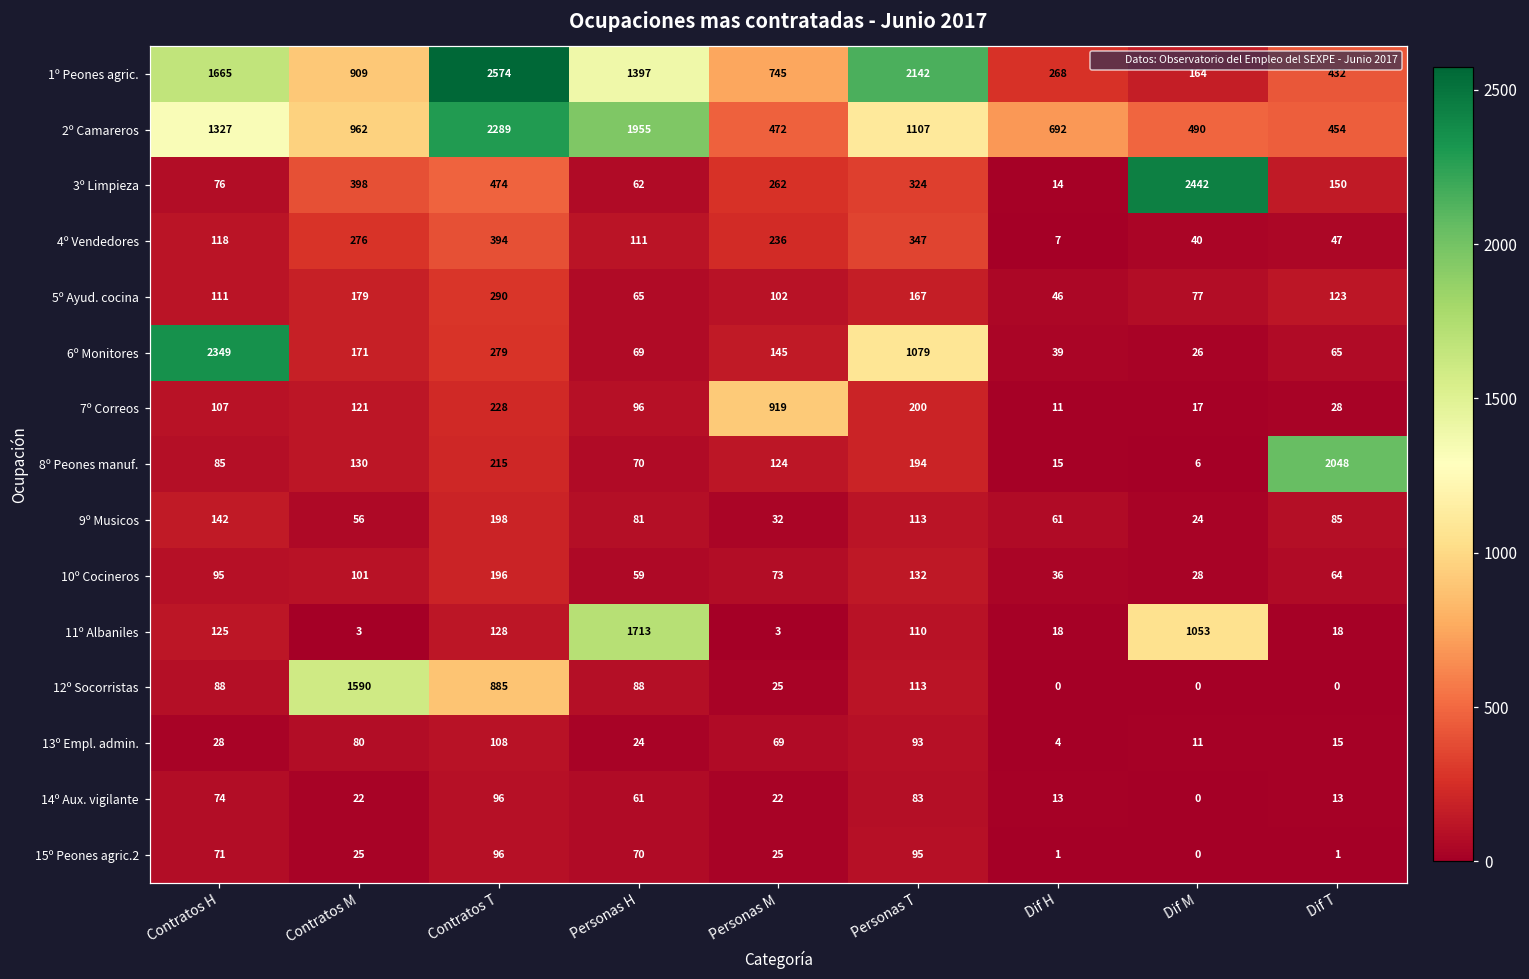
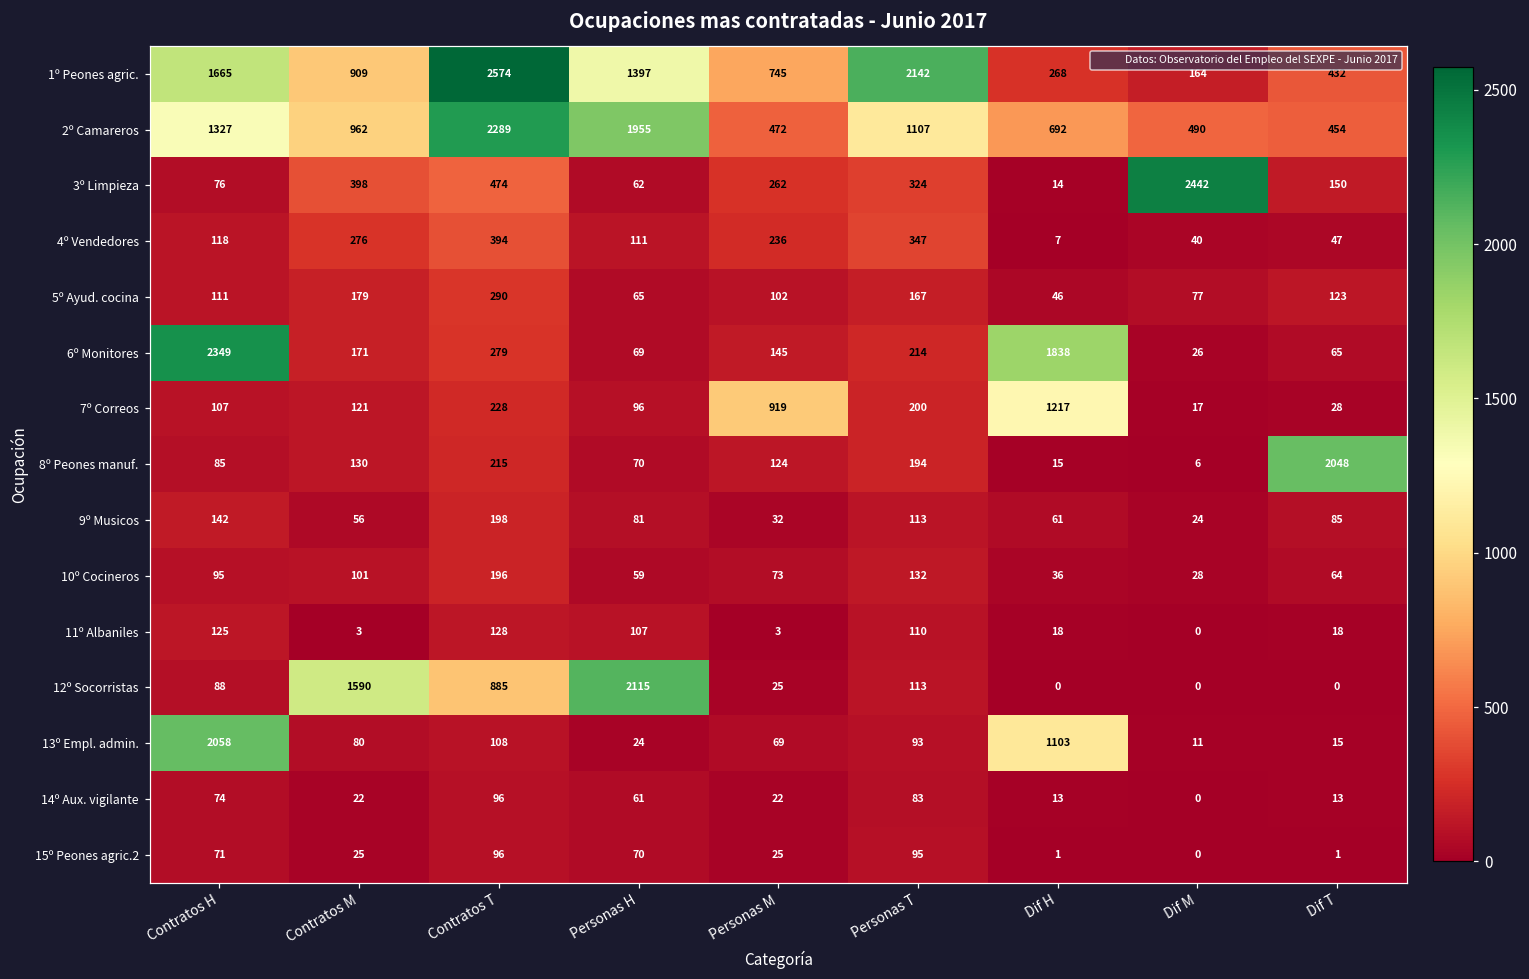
  {
    "1º Peones agric.": {
      "Contratos H": 1665,
      "Contratos M": 909,
      "Contratos T": 2574,
      "Personas H": 1397,
      "Personas M": 745,
      "Personas T": 2142,
      "Dif H": 268
    },
    "2º Camareros": {
      "Contratos H": 1327,
      "Contratos M": 962,
      "Contratos T": 2289,
      "Personas H": 1955,
      "Personas M": 472,
      "Personas T": 1107,
      "Dif H": 692,
      "Dif M": 490,
      "Dif T": 454
    },
    "3º Limpieza": {
      "Contratos H": 76,
      "Contratos M": 398,
      "Contratos T": 474,
      "Personas H": 62,
      "Personas M": 262,
      "Personas T": 324,
      "Dif H": 14,
      "Dif M": 2442,
      "Dif T": 150
    },
    "4º Vendedores": {
      "Contratos H": 118,
      "Contratos M": 276,
      "Contratos T": 394,
      "Personas H": 111,
      "Personas M": 236,
      "Personas T": 347,
      "Dif H": 7,
      "Dif M": 40,
      "Dif T": 47
    },
    "5º Ayud. cocina": {
      "Contratos H": 111,
      "Contratos M": 179,
      "Contratos T": 290,
      "Personas H": 65,
      "Personas M": 102,
      "Personas T": 167,
      "Dif H": 46,
      "Dif M": 77,
      "Dif T": 123
    },
    "6º Monitores": {
      "Contratos H": 2349,
      "Contratos M": 171,
      "Contratos T": 279,
      "Personas H": 69,
      "Personas M": 145,
-     "Personas T": 1079,
-     "Dif H": 39,
+     "Personas T": 214,
+     "Dif H": 1838,
      "Dif M": 26,
      "Dif T": 65
    },
    "7º Correos": {
      "Contratos H": 107,
      "Contratos M": 121,
      "Contratos T": 228,
      "Personas H": 96,
      "Personas M": 919,
      "Personas T": 200,
-     "Dif H": 11,
+     "Dif H": 1217,
      "Dif M": 17,
      "Dif T": 28
    },
    "8º Peones manuf.": {
      "Contratos H": 85,
      "Contratos M": 130,
      "Contratos T": 215,
      "Personas H": 70,
      "Personas M": 124,
      "Personas T": 194,
      "Dif H": 15,
      "Dif M": 6,
      "Dif T": 2048
    },
    "9º Musicos": {
      "Contratos H": 142,
      "Contratos M": 56,
      "Contratos T": 198,
      "Personas H": 81,
      "Personas M": 32,
      "Personas T": 113,
      "Dif H": 61,
      "Dif M": 24,
      "Dif T": 85
    },
    "10º Cocineros": {
      "Contratos H": 95,
      "Contratos M": 101,
      "Contratos T": 196,
      "Personas H": 59,
      "Personas M": 73,
      "Personas T": 132,
      "Dif H": 36,
      "Dif M": 28,
      "Dif T": 64
    },
    "11º Albaniles": {
      "Contratos H": 125,
      "Contratos M": 3,
      "Contratos T": 128,
-     "Personas H": 1713,
+     "Personas H": 107,
      "Personas M": 3,
      "Personas T": 110,
      "Dif H": 18,
-     "Dif M": 1053,
+     "Dif M": 0,
      "Dif T": 18
    },
    "12º Socorristas": {
      "Contratos H": 88,
      "Contratos M": 1590,
      "Contratos T": 885,
-     "Personas H": 88,
+     "Personas H": 2115,
      "Personas M": 25,
      "Personas T": 113,
      "Dif H": 0,
      "Dif M": 0,
      "Dif T": 0
    },
    "13º Empl. admin.": {
-     "Contratos H": 28,
+     "Contratos H": 2058,
      "Contratos M": 80,
      "Contratos T": 108,
      "Personas H": 24,
      "Personas M": 69,
      "Personas T": 93,
-     "Dif H": 4,
+     "Dif H": 1103,
      "Dif M": 11,
      "Dif T": 15
    },
    "14º Aux. vigilante": {
      "Contratos H": 74,
      "Contratos M": 22,
      "Contratos T": 96,
      "Personas H": 61,
      "Personas M": 22,
      "Personas T": 83,
      "Dif H": 13,
      "Dif M": 0,
      "Dif T": 13
    },
    "15º Peones agric.2": {
      "Contratos H": 71,
      "Contratos M": 25,
      "Contratos T": 96,
      "Personas H": 70,
      "Personas M": 25,
      "Personas T": 95,
      "Dif H": 1,
      "Dif M": 0,
      "Dif T": 1
    }
  }
